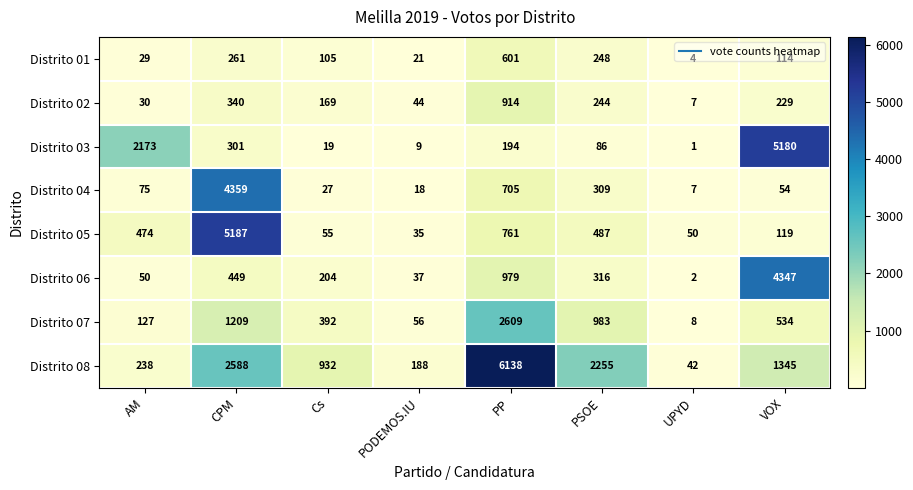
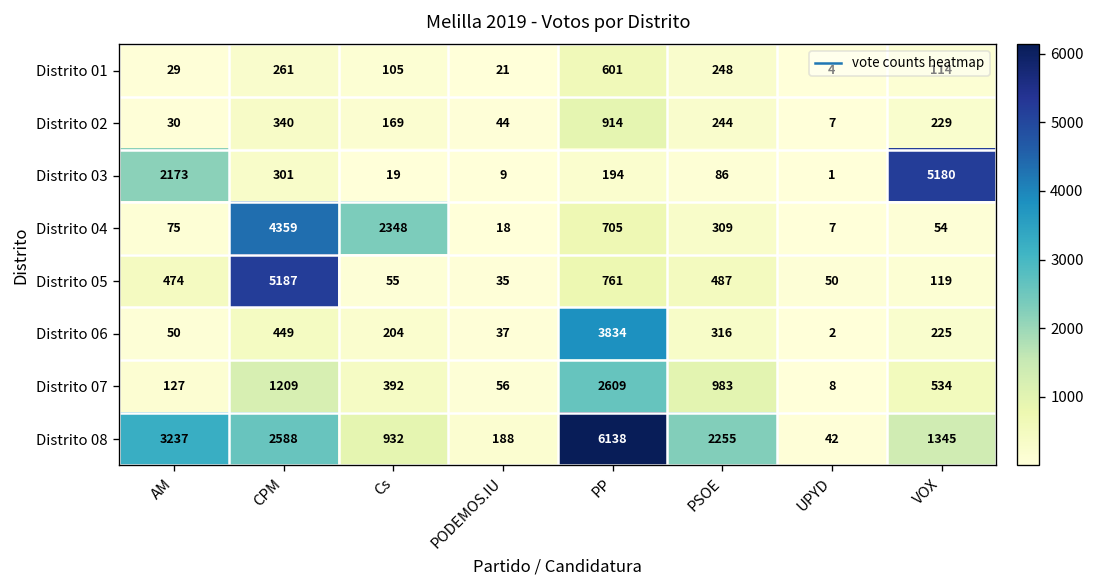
  {
    "Distrito 01": {
      "AM": 29,
      "CPM": 261,
      "Cs": 105,
      "PODEMOS.IU": 21,
      "PP": 601,
      "PSOE": 248
    },
    "Distrito 02": {
      "AM": 30,
      "CPM": 340,
      "Cs": 169,
      "PODEMOS.IU": 44,
      "PP": 914,
      "PSOE": 244,
      "UPYD": 7,
      "VOX": 229
    },
    "Distrito 03": {
      "AM": 2173,
      "CPM": 301,
      "Cs": 19,
      "PODEMOS.IU": 9,
      "PP": 194,
      "PSOE": 86,
      "UPYD": 1,
      "VOX": 5180
    },
    "Distrito 04": {
      "AM": 75,
      "CPM": 4359,
-     "Cs": 27,
+     "Cs": 2348,
      "PODEMOS.IU": 18,
      "PP": 705,
      "PSOE": 309,
      "UPYD": 7,
      "VOX": 54
    },
    "Distrito 05": {
      "AM": 474,
      "CPM": 5187,
      "Cs": 55,
      "PODEMOS.IU": 35,
      "PP": 761,
      "PSOE": 487,
      "UPYD": 50,
      "VOX": 119
    },
    "Distrito 06": {
      "AM": 50,
      "CPM": 449,
      "Cs": 204,
      "PODEMOS.IU": 37,
-     "PP": 979,
+     "PP": 3834,
      "PSOE": 316,
      "UPYD": 2,
-     "VOX": 4347
+     "VOX": 225
    },
    "Distrito 07": {
      "AM": 127,
      "CPM": 1209,
      "Cs": 392,
      "PODEMOS.IU": 56,
      "PP": 2609,
      "PSOE": 983,
      "UPYD": 8,
      "VOX": 534
    },
    "Distrito 08": {
-     "AM": 238,
+     "AM": 3237,
      "CPM": 2588,
      "Cs": 932,
      "PODEMOS.IU": 188,
      "PP": 6138,
      "PSOE": 2255,
      "UPYD": 42,
      "VOX": 1345
    }
  }
